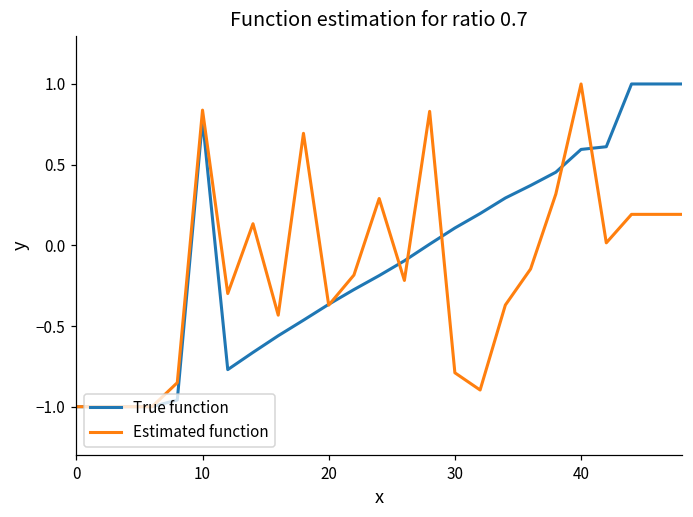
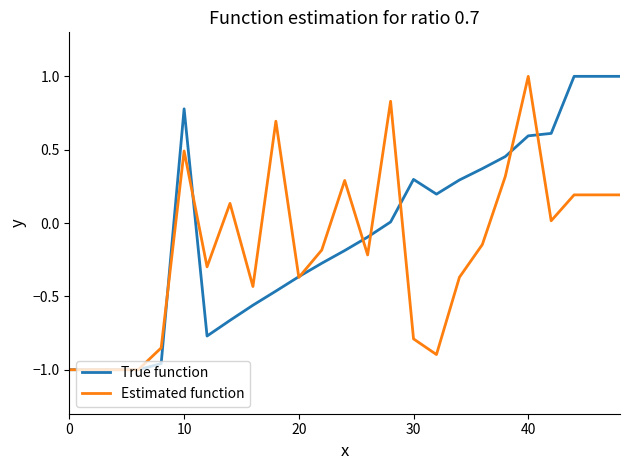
  {
    "True function": {
      "10": 0.78,
-     "30": 0.11,
+     "30": 0.30,
      "40": 0.59
    },
    "Estimated function": {
-     "10": 0.84,
+     "10": 0.49,
      "30": -0.79,
      "40": 1.00
    }
  }
